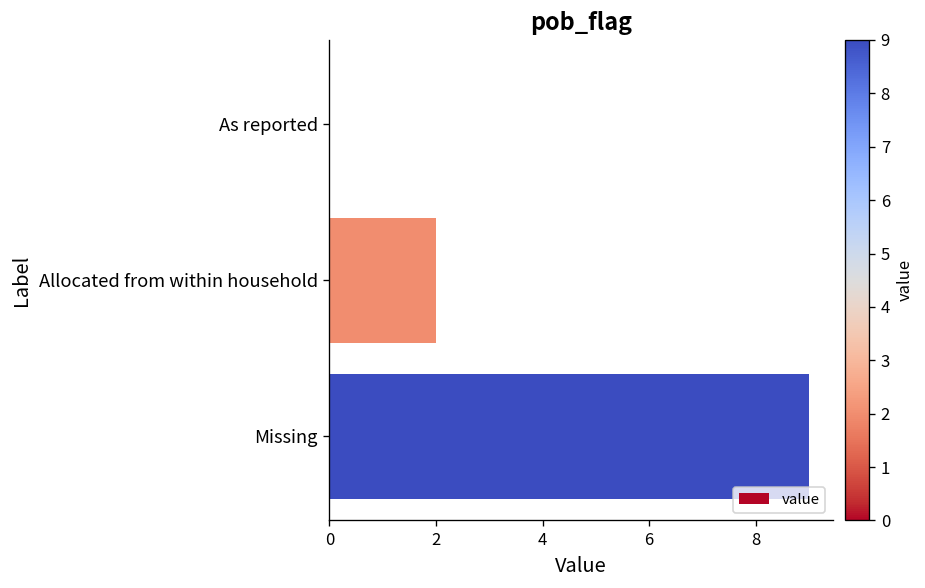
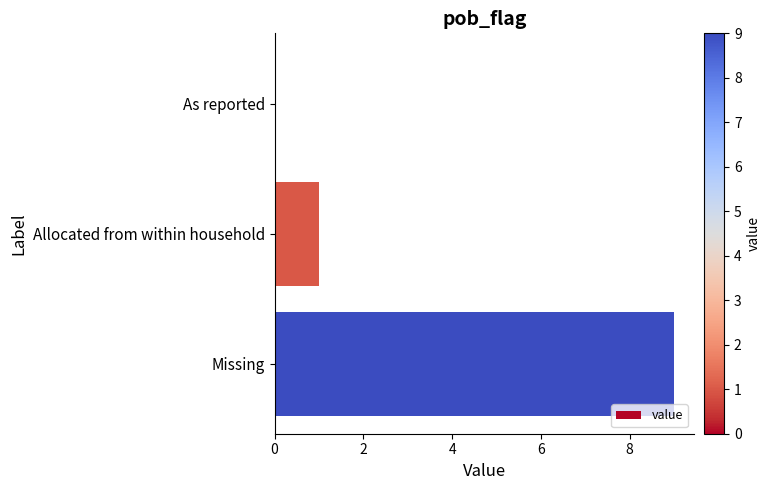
  {
    "As reported": 0,
-   "Allocated from within household": 2,
+   "Allocated from within household": 1,
    "Missing": 9
  }
